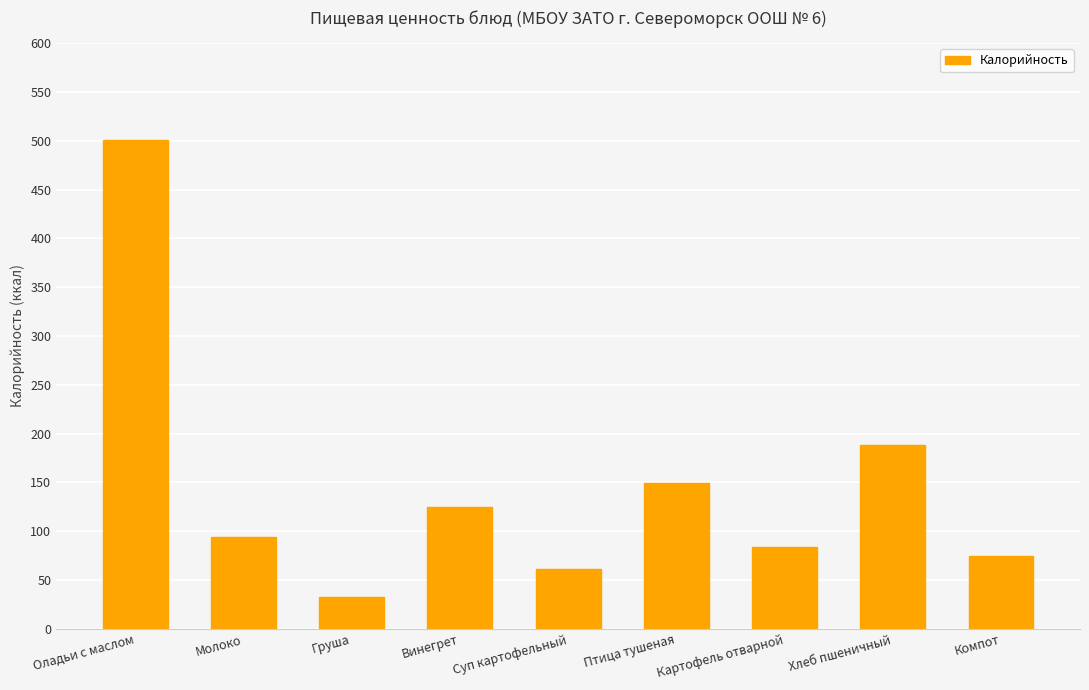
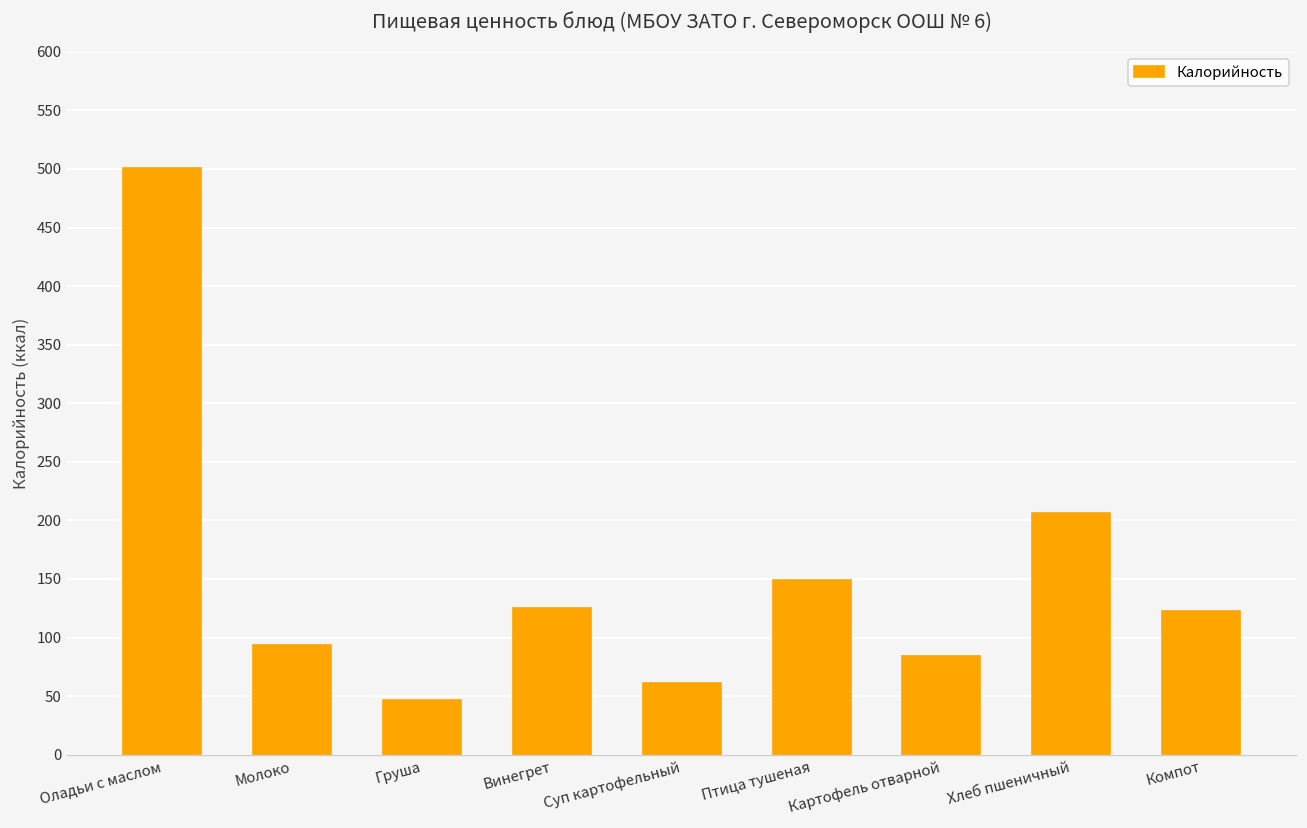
  {
    "Оладьи с маслом": 500,
    "Молоко": 90,
-   "Груша": 30,
+   "Груша": 50,
    "Винегрет": 130,
    "Суп картофельный": 60,
    "Птица тушеная": 150,
    "Картофель отварной": 80,
-   "Хлеб пшеничный": 190,
-   "Компот": 70
+   "Хлеб пшеничный": 210,
+   "Компот": 120
  }
